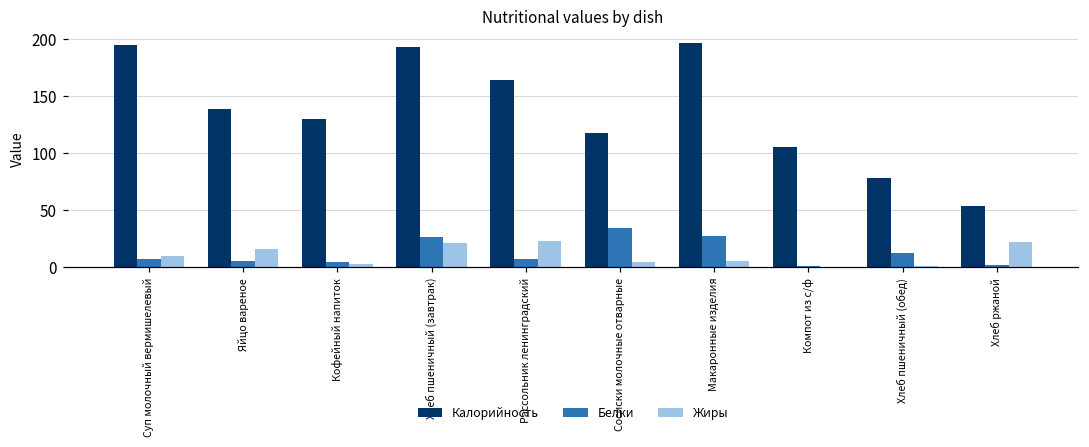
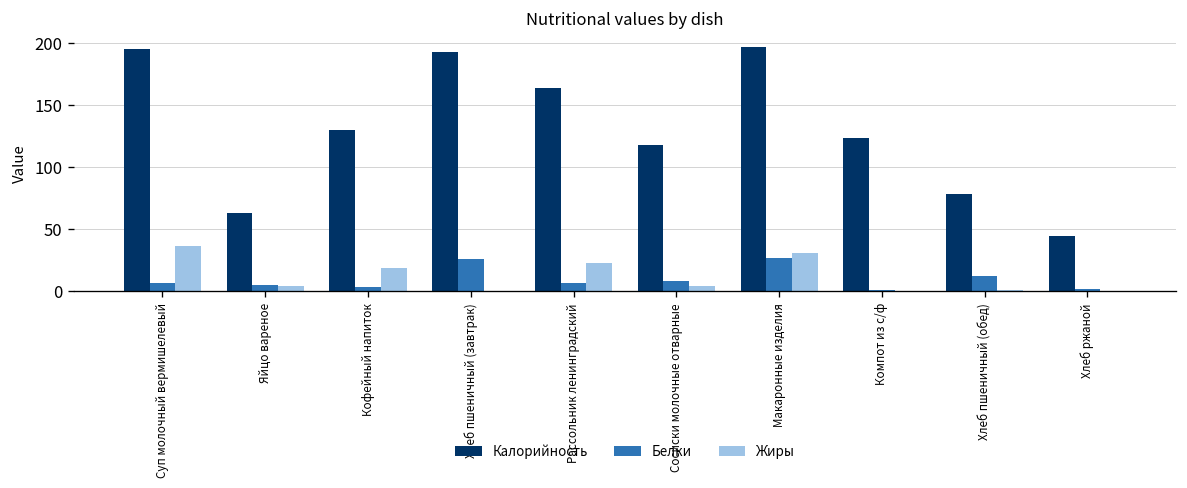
  {
    "Калорийность": {
      "Суп молочный вермишелевый": 195,
-     "Яйцо вареное": 139,
+     "Яйцо вареное": 63,
      "Кофейный напиток": 130,
      "Хлеб пшеничный (завтрак)": 193,
      "Рассольник ленинградский": 164,
      "Сосиски молочные отварные": 118,
      "Макаронные изделия": 197,
-     "Компот из с/ф": 105,
+     "Компот из с/ф": 124,
      "Хлеб пшеничный (обед)": 78,
-     "Хлеб ржаной": 54
+     "Хлеб ржаной": 45
    },
    "Белки": {
      "Суп молочный вермишелевый": 7,
      "Яйцо вареное": 5,
      "Кофейный напиток": 4,
      "Хлеб пшеничный (завтрак)": 26,
      "Рассольник ленинградский": 7,
-     "Сосиски молочные отварные": 34,
+     "Сосиски молочные отварные": 8,
      "Макаронные изделия": 27,
      "Хлеб пшеничный (обед)": 12
    },
    "Жиры": {
-     "Суп молочный вермишелевый": 10,
-     "Яйцо вареное": 16,
-     "Кофейный напиток": 2,
-     "Хлеб пшеничный (завтрак)": 21,
+     "Суп молочный вермишелевый": 37,
+     "Яйцо вареное": 5,
+     "Кофейный напиток": 19,
+     "Хлеб пшеничный (завтрак)": 0,
      "Рассольник ленинградский": 23,
      "Сосиски молочные отварные": 4,
-     "Макаронные изделия": 5,
+     "Макаронные изделия": 31,
      "Компот из с/ф": 0,
-     "Хлеб ржаной": 22
+     "Хлеб ржаной": 0
    }
  }
